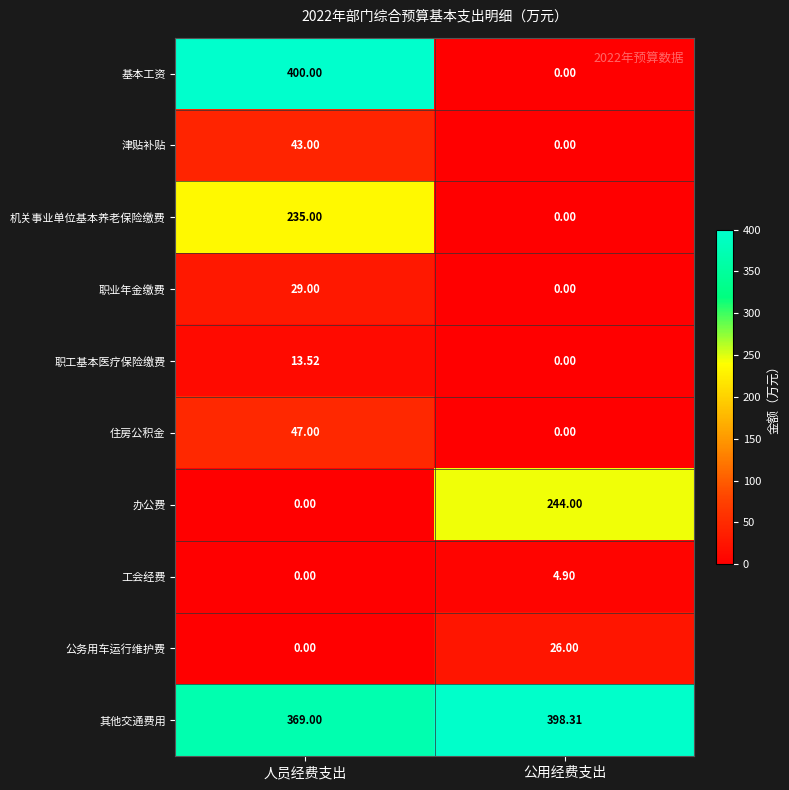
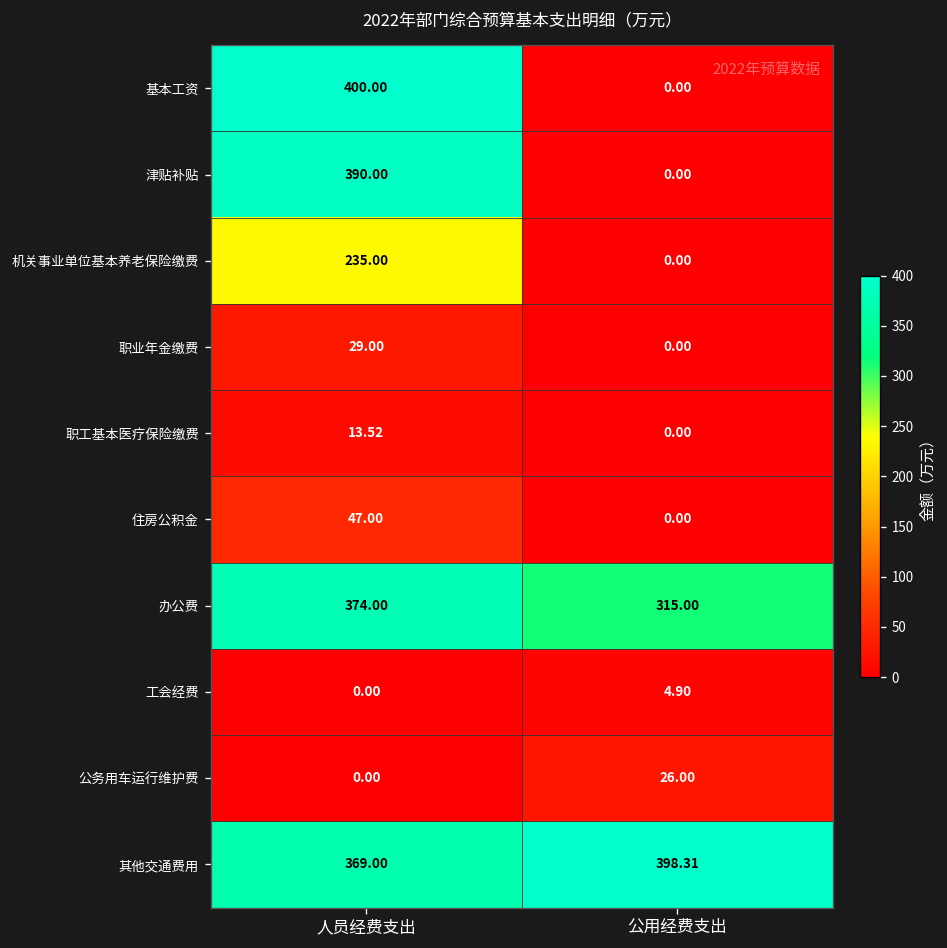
  {
    "基本工资": {
      "人员经费支出": 400.00
    },
    "津贴补贴": {
-     "人员经费支出": 43.00,
+     "人员经费支出": 390.00,
      "公用经费支出": 0.00
    },
    "机关事业单位基本养老保险缴费": {
      "人员经费支出": 235.00,
      "公用经费支出": 0.00
    },
    "职业年金缴费": {
      "人员经费支出": 29.00,
      "公用经费支出": 0.00
    },
    "职工基本医疗保险缴费": {
      "人员经费支出": 13.52,
      "公用经费支出": 0.00
    },
    "住房公积金": {
      "人员经费支出": 47.00,
      "公用经费支出": 0.00
    },
    "办公费": {
-     "人员经费支出": 0.00,
-     "公用经费支出": 244.00
+     "人员经费支出": 374.00,
+     "公用经费支出": 315.00
    },
    "工会经费": {
      "人员经费支出": 0.00,
      "公用经费支出": 4.90
    },
    "公务用车运行维护费": {
      "人员经费支出": 0.00,
      "公用经费支出": 26.00
    },
    "其他交通费用": {
      "人员经费支出": 369.00,
      "公用经费支出": 398.31
    }
  }
